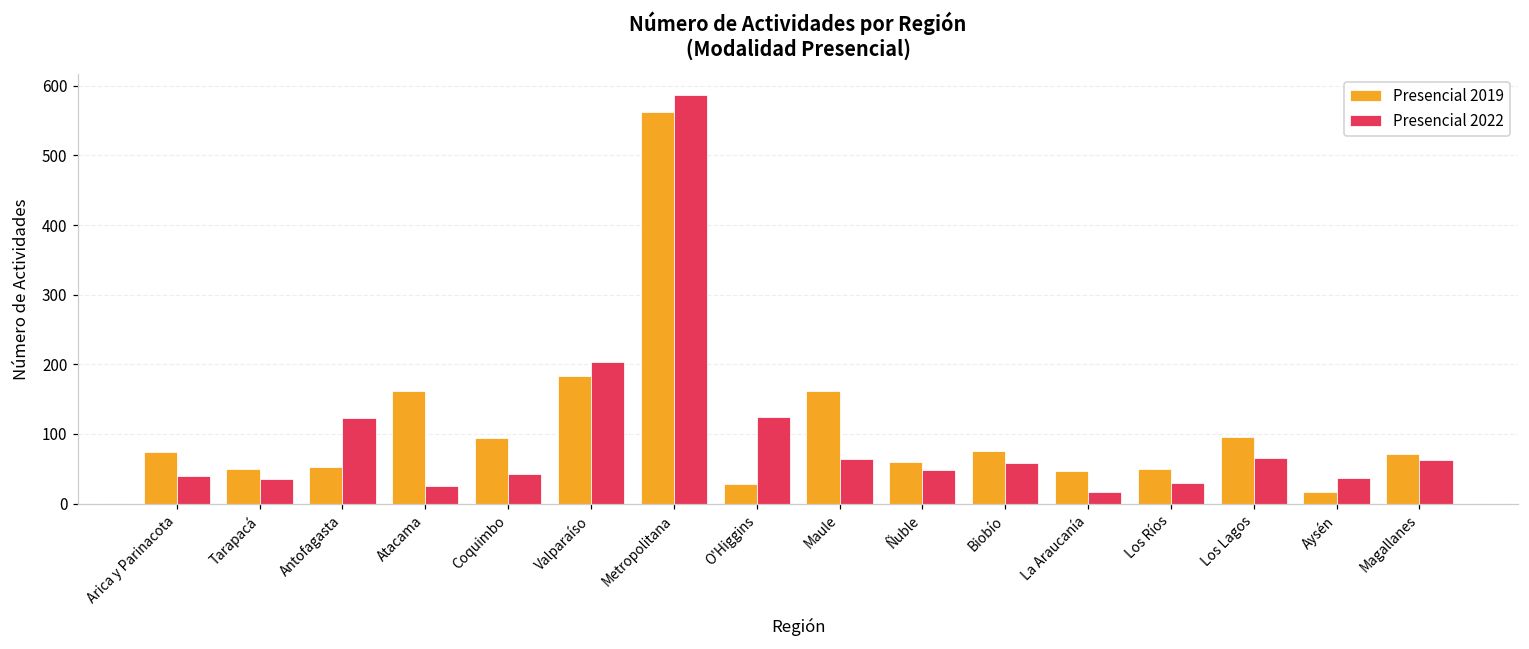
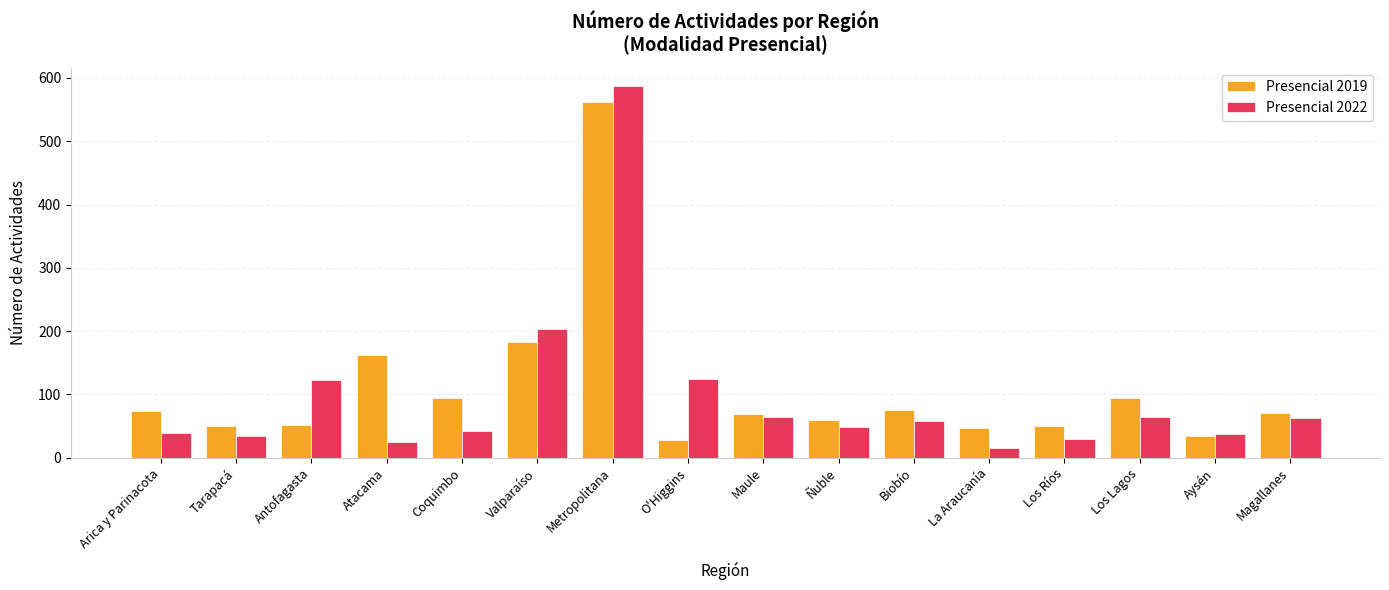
  {
    "Presencial 2019": {
      "Arica y Parinacota": 70,
      "Tarapacá": 50,
      "Antofagasta": 50,
      "Atacama": 160,
      "Coquimbo": 90,
      "Valparaíso": 180,
      "Metropolitana": 560,
      "O'Higgins": 30,
-     "Maule": 160,
+     "Maule": 70,
      "Ñuble": 60,
      "Biobío": 80,
      "La Araucanía": 50,
      "Los Ríos": 50,
      "Los Lagos": 100,
-     "Aysén": 20,
+     "Aysén": 30,
      "Magallanes": 70
    },
    "Presencial 2022": {
      "Arica y Parinacota": 40,
      "Tarapacá": 40,
      "Antofagasta": 120,
      "Atacama": 30,
      "Coquimbo": 40,
      "Valparaíso": 200,
      "Metropolitana": 590,
      "O'Higgins": 120,
      "Maule": 60,
      "Ñuble": 50,
      "Biobío": 60,
      "La Araucanía": 20,
      "Los Ríos": 30,
      "Los Lagos": 70,
      "Aysén": 40,
      "Magallanes": 60
    }
  }
